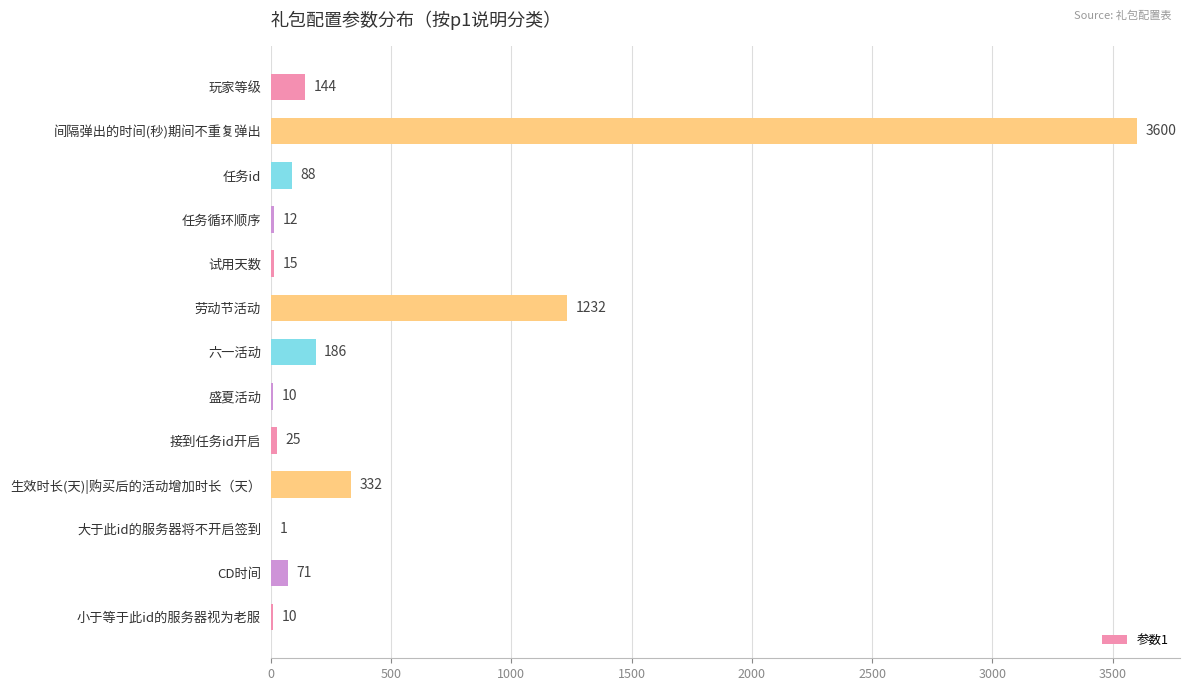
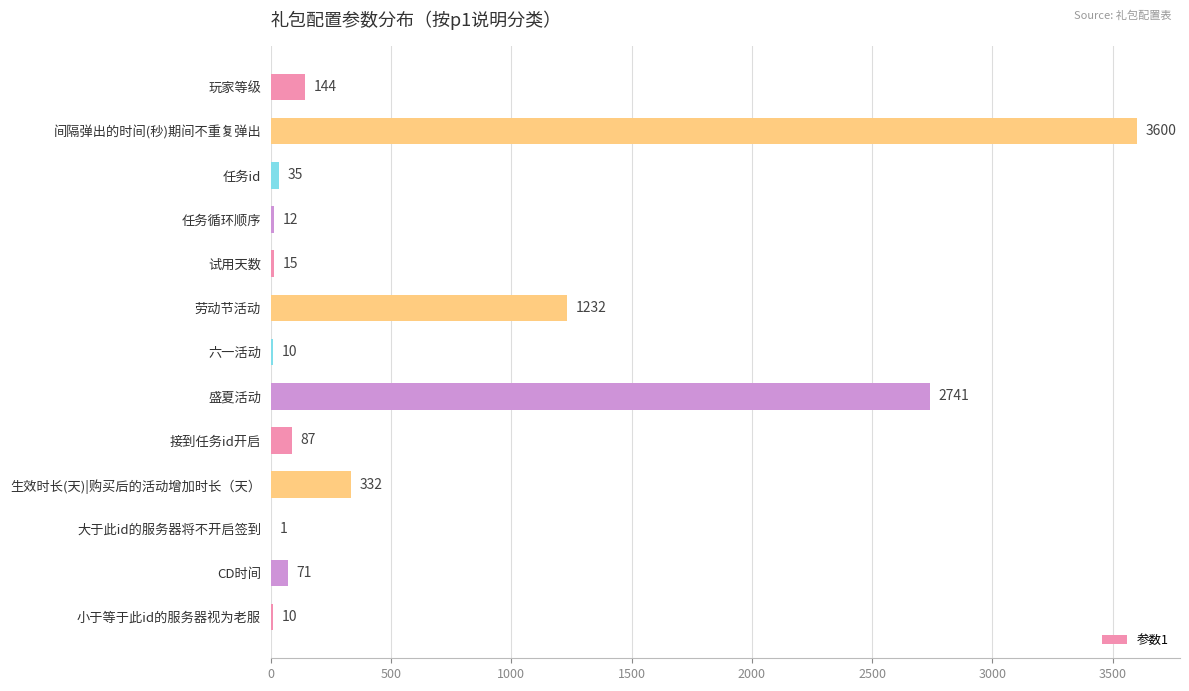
  {
    "玩家等级": 144,
    "间隔弹出的时间(秒)期间不重复弹出": 3600,
-   "任务id": 88,
+   "任务id": 35,
    "任务循环顺序": 12,
    "试用天数": 15,
    "劳动节活动": 1232,
-   "六一活动": 186,
-   "盛夏活动": 10,
-   "接到任务id开启": 25,
+   "六一活动": 10,
+   "盛夏活动": 2741,
+   "接到任务id开启": 87,
    "生效时长(天)|购买后的活动增加时长（天）": 332,
    "大于此id的服务器将不开启签到": 1,
    "CD时间": 71,
    "小于等于此id的服务器视为老服": 10
  }
